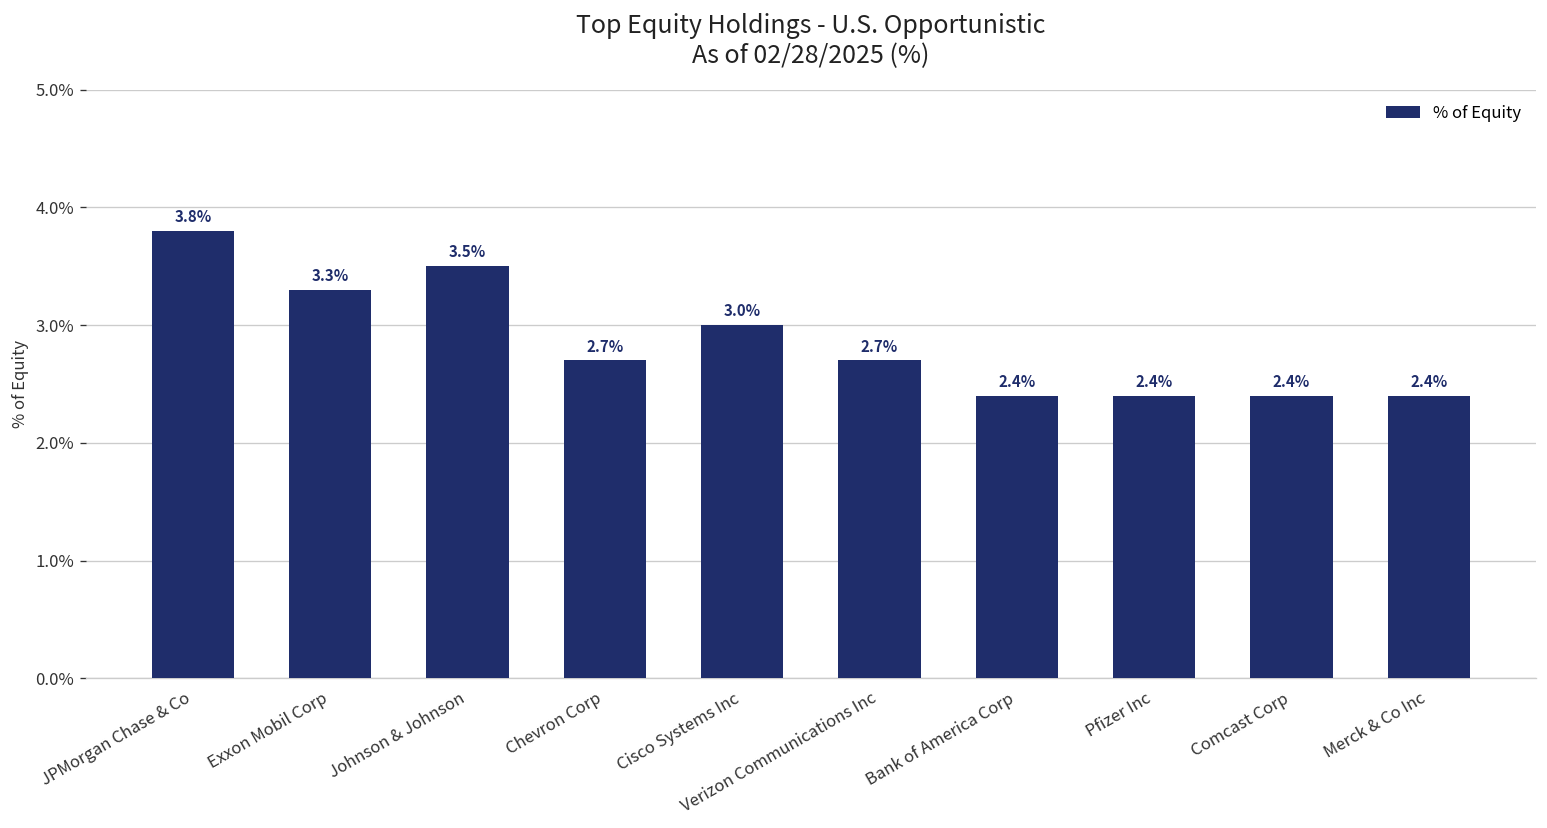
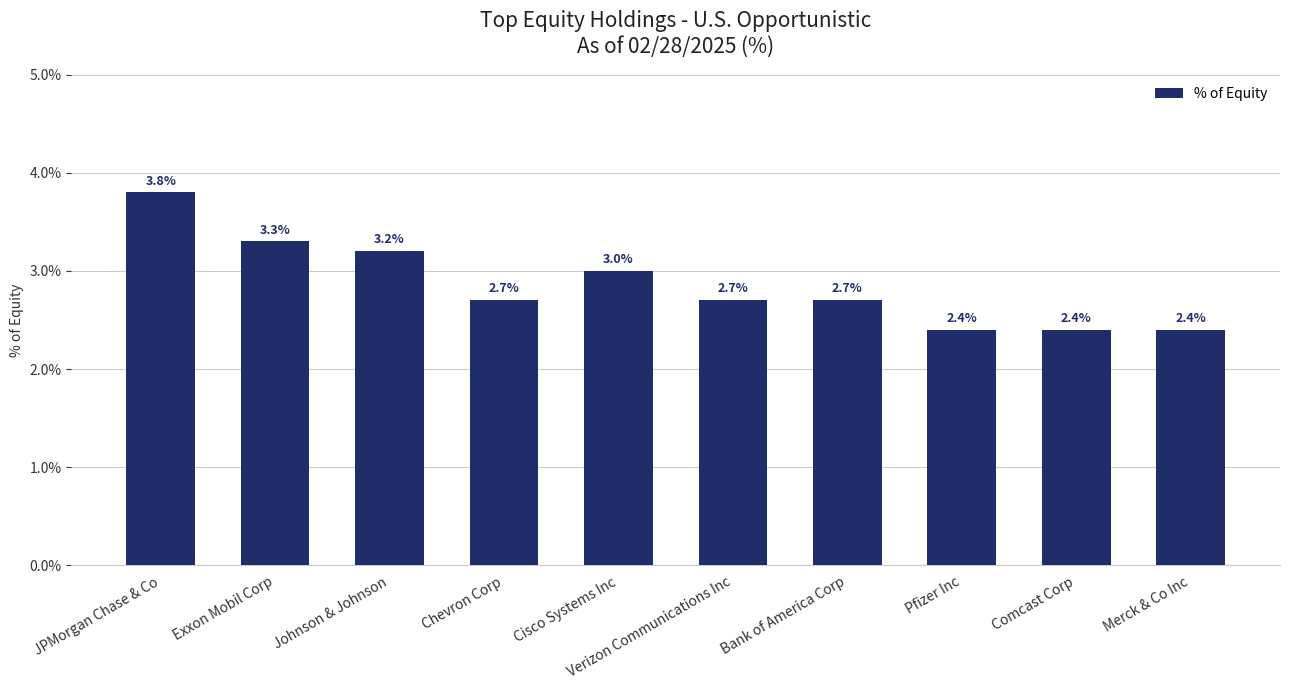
  {
    "JPMorgan Chase & Co": "3.8%",
    "Exxon Mobil Corp": "3.3%",
-   "Johnson & Johnson": "3.5%",
+   "Johnson & Johnson": "3.2%",
    "Chevron Corp": "2.7%",
    "Cisco Systems Inc": "3.0%",
    "Verizon Communications Inc": "2.7%",
-   "Bank of America Corp": "2.4%",
+   "Bank of America Corp": "2.7%",
    "Pfizer Inc": "2.4%",
    "Comcast Corp": "2.4%",
    "Merck & Co Inc": "2.4%"
  }
